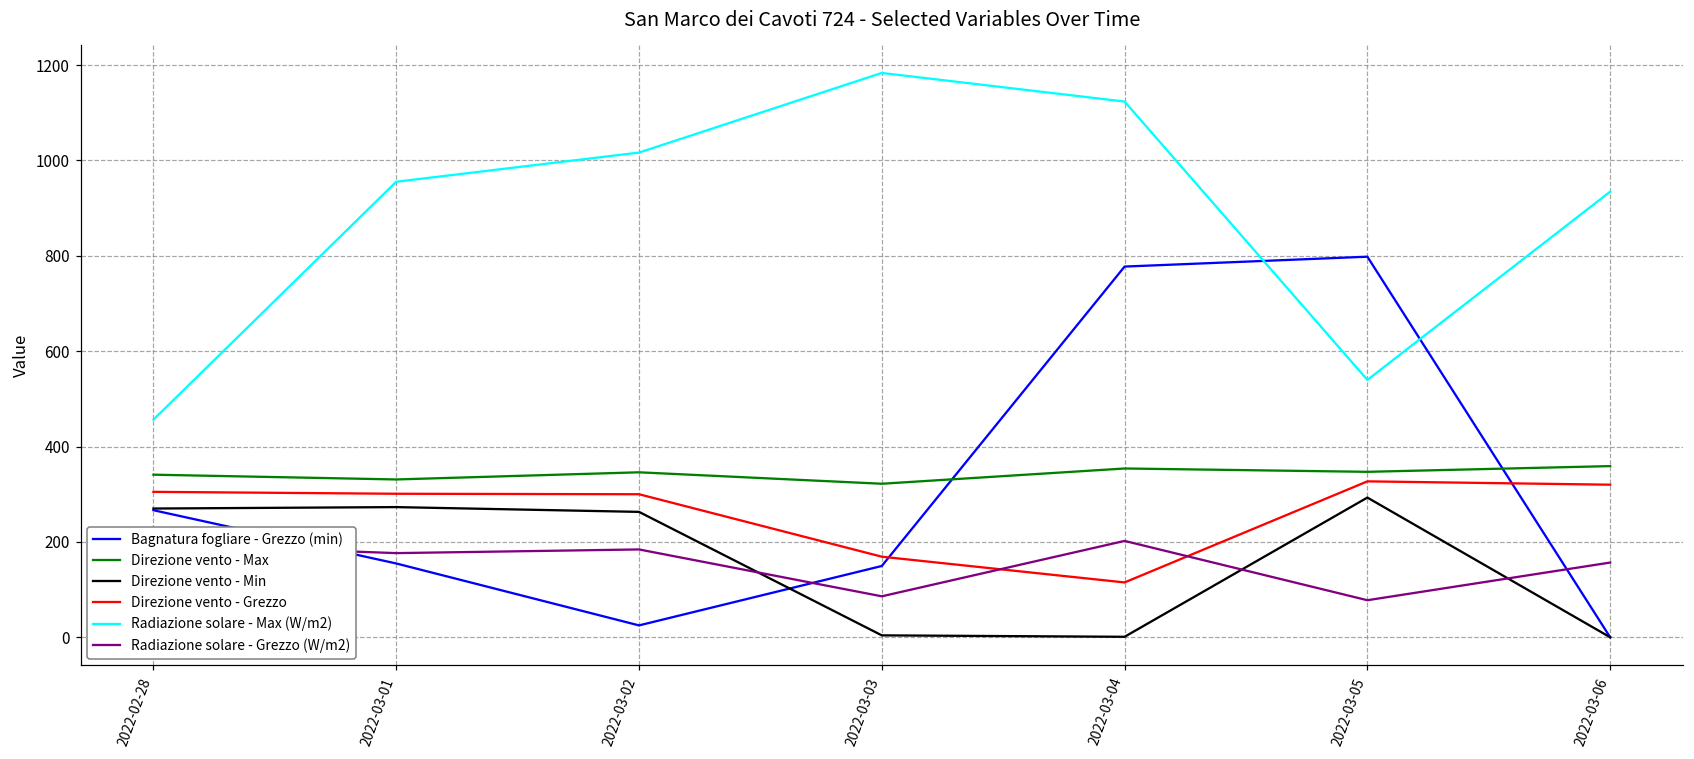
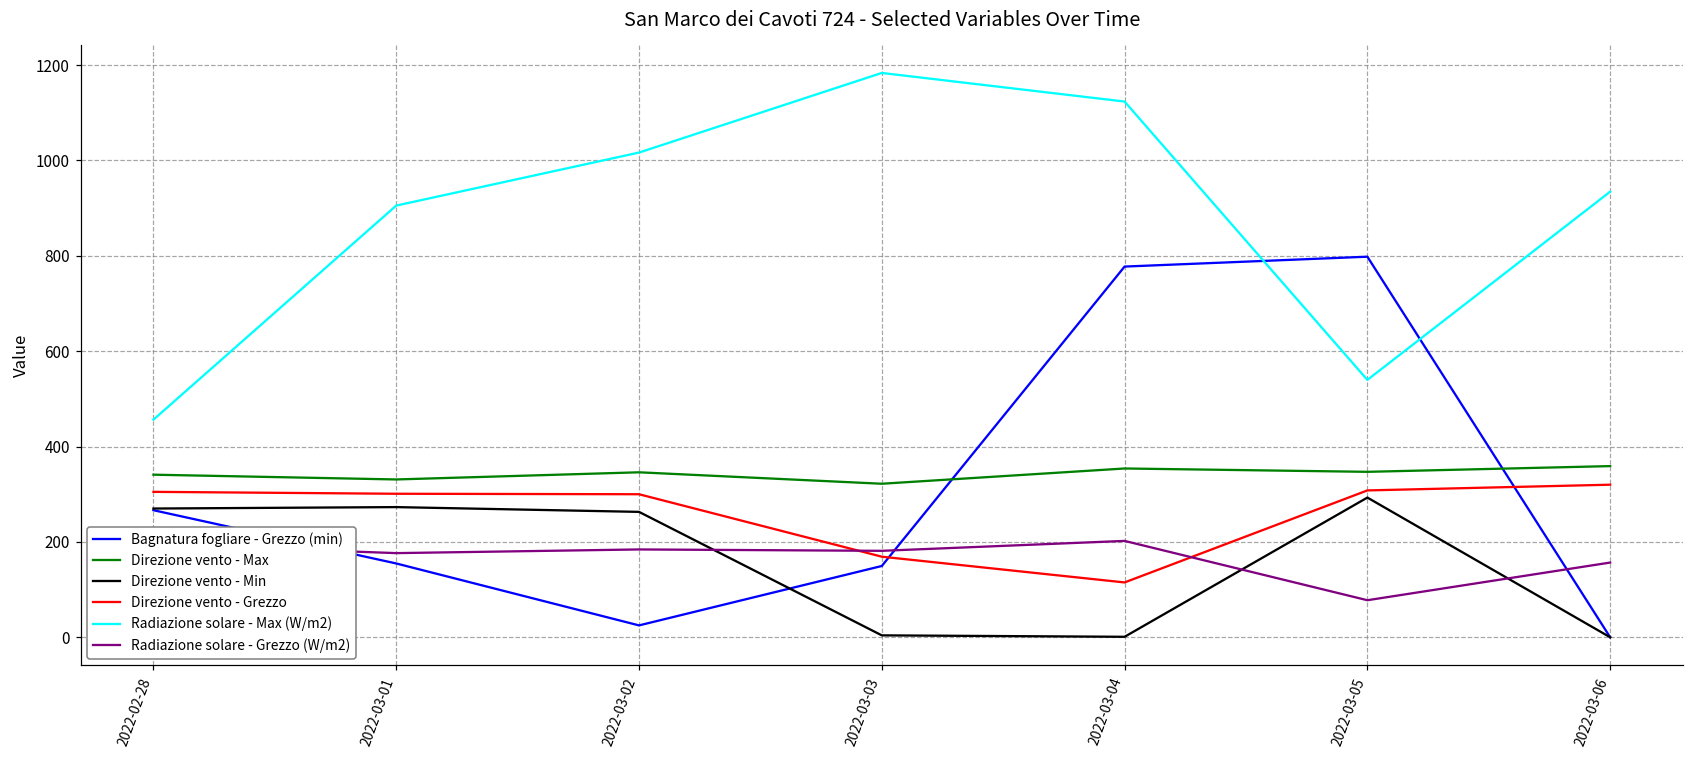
  {
    "Bagnatura fogliare - Grezzo (min)": {
      "2022-03-01": 150,
      "2022-03-02": 20,
      "2022-03-03": 150,
      "2022-03-04": 780,
      "2022-03-05": 800
    },
    "Direzione vento - Max": {
      "2022-02-28": 340,
      "2022-03-01": 330,
      "2022-03-02": 350,
      "2022-03-03": 320,
      "2022-03-04": 350,
      "2022-03-05": 350,
      "2022-03-06": 360
    },
    "Direzione vento - Min": {
      "2022-03-01": 270,
      "2022-03-02": 260,
      "2022-03-03": 0,
      "2022-03-04": 0,
      "2022-03-05": 290
    },
    "Direzione vento - Grezzo": {
      "2022-02-28": 310,
      "2022-03-01": 300,
      "2022-03-02": 300,
      "2022-03-03": 170,
      "2022-03-04": 120,
-     "2022-03-05": 330,
+     "2022-03-05": 310,
      "2022-03-06": 320
    },
    "Radiazione solare - Max (W/m2)": {
      "2022-02-28": 460,
-     "2022-03-01": 960,
+     "2022-03-01": 910,
      "2022-03-02": 1020,
      "2022-03-03": 1180,
      "2022-03-04": 1120,
      "2022-03-05": 540,
      "2022-03-06": 930
    },
    "Radiazione solare - Grezzo (W/m2)": {
      "2022-03-01": 180,
      "2022-03-02": 180,
-     "2022-03-03": 90,
+     "2022-03-03": 180,
      "2022-03-04": 200,
      "2022-03-05": 80,
      "2022-03-06": 160
    }
  }
